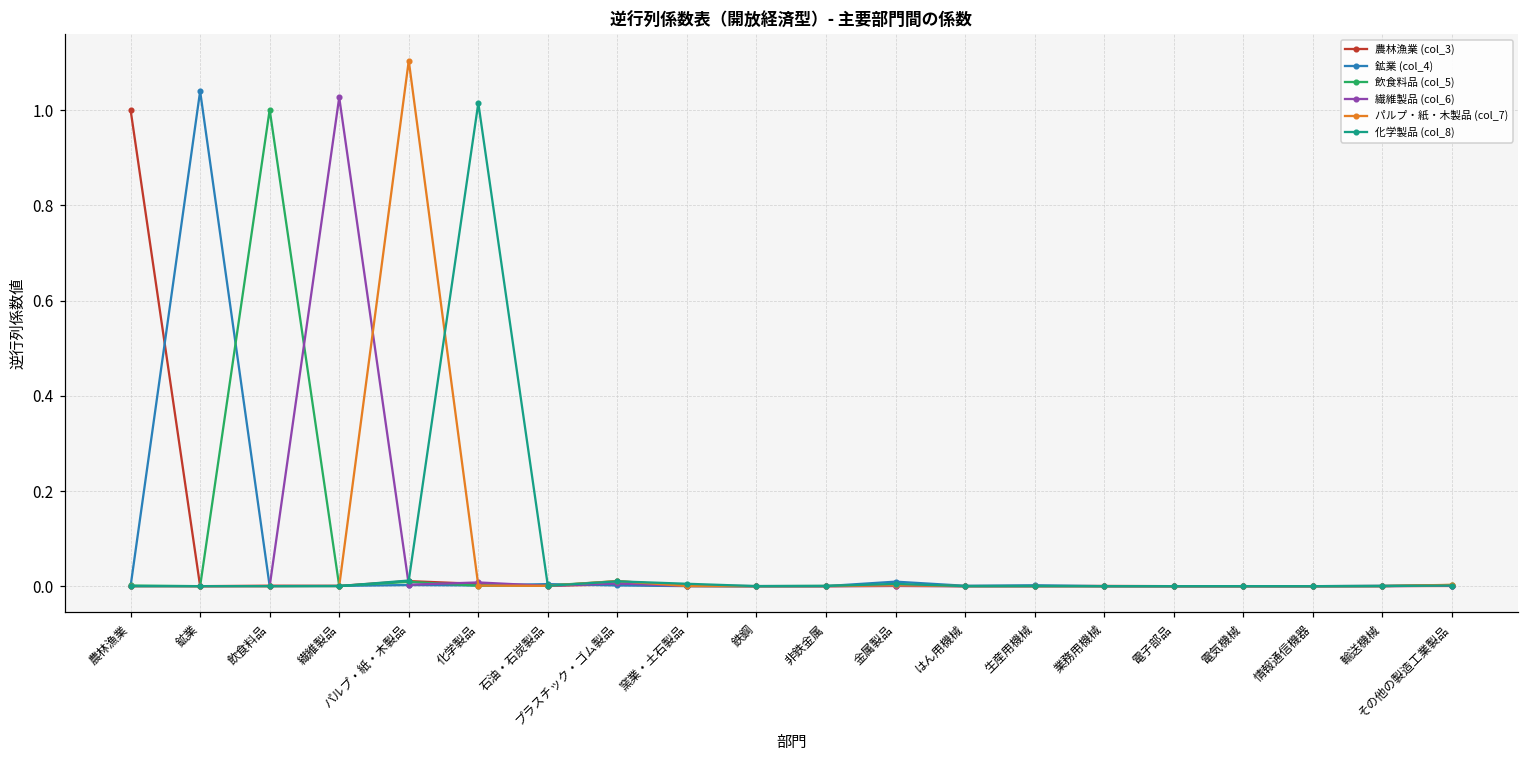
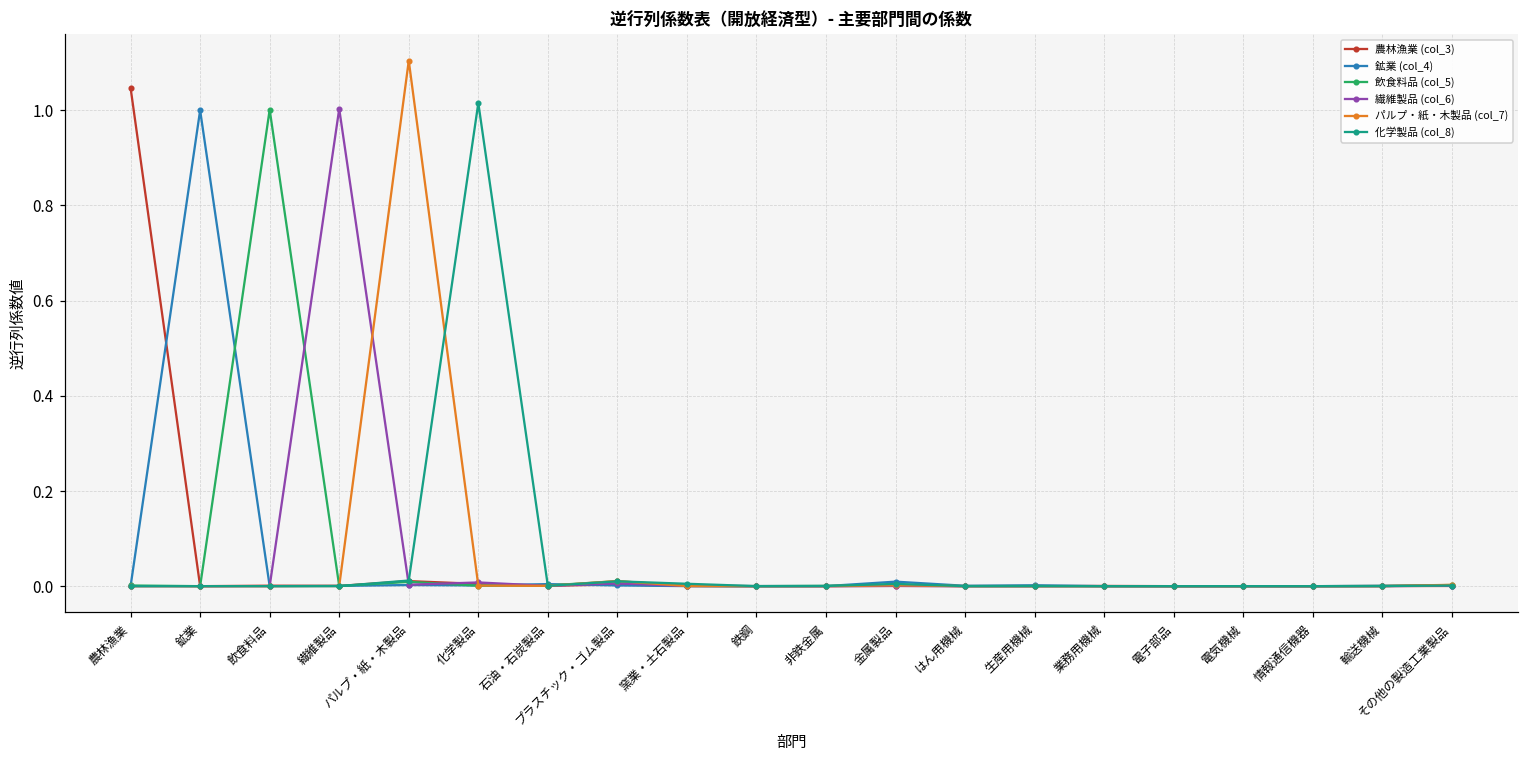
  {
    "農林漁業 (col_3)": {
-     "農林漁業": 1.00
+     "農林漁業": 1.05
    },
    "鉱業 (col_4)": {
-     "鉱業": 1.04
+     "鉱業": 1.00
    },
    "繊維製品 (col_6)": {
-     "繊維製品": 1.03
+     "繊維製品": 1.00
    },
    "パルプ・紙・木製品 (col_7)": {
      "パルプ・紙・木製品": 1.10
    }
  }
